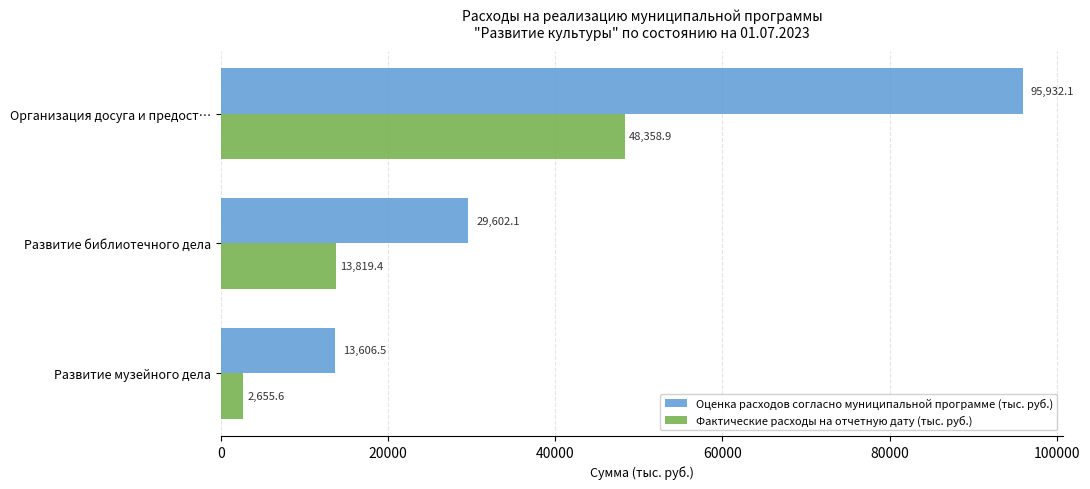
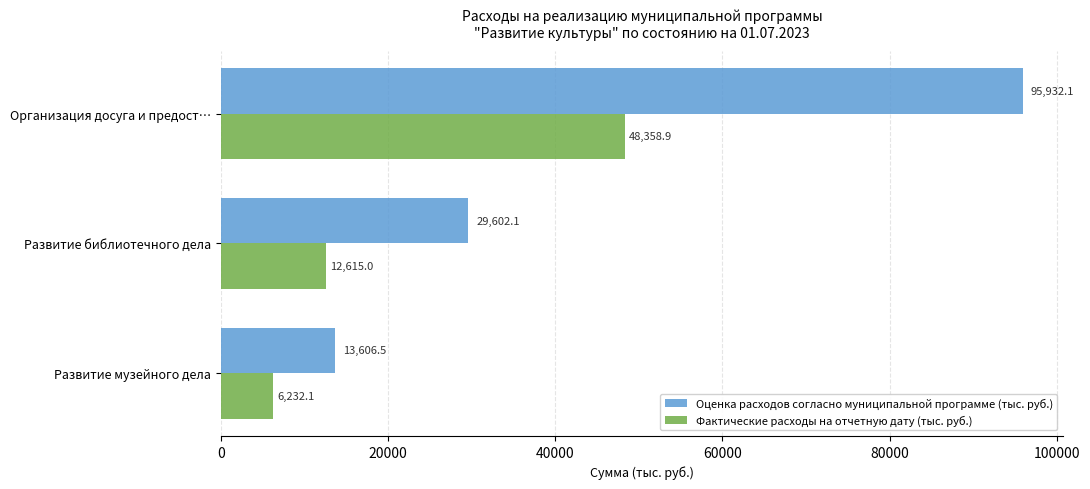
  {
    "Оценка расходов согласно муниципальной программе (тыс. руб.)": {
      "Организация досуга и предост…": "95,932.1",
      "Развитие библиотечного дела": "29,602.1",
      "Развитие музейного дела": "13,606.5"
    },
    "Фактические расходы на отчетную дату (тыс. руб.)": {
      "Организация досуга и предост…": "48,358.9",
-     "Развитие библиотечного дела": "13,819.4",
-     "Развитие музейного дела": "2,655.6"
+     "Развитие библиотечного дела": "12,615.0",
+     "Развитие музейного дела": "6,232.1"
    }
  }
